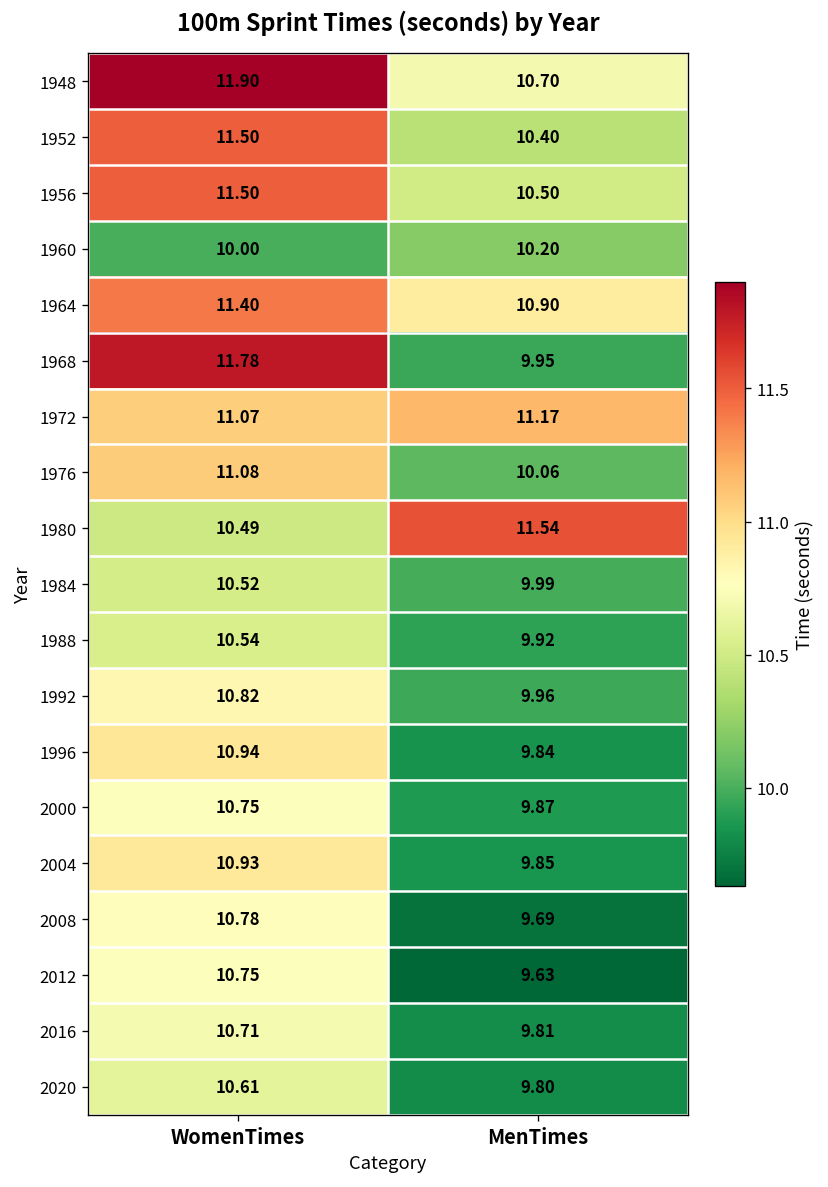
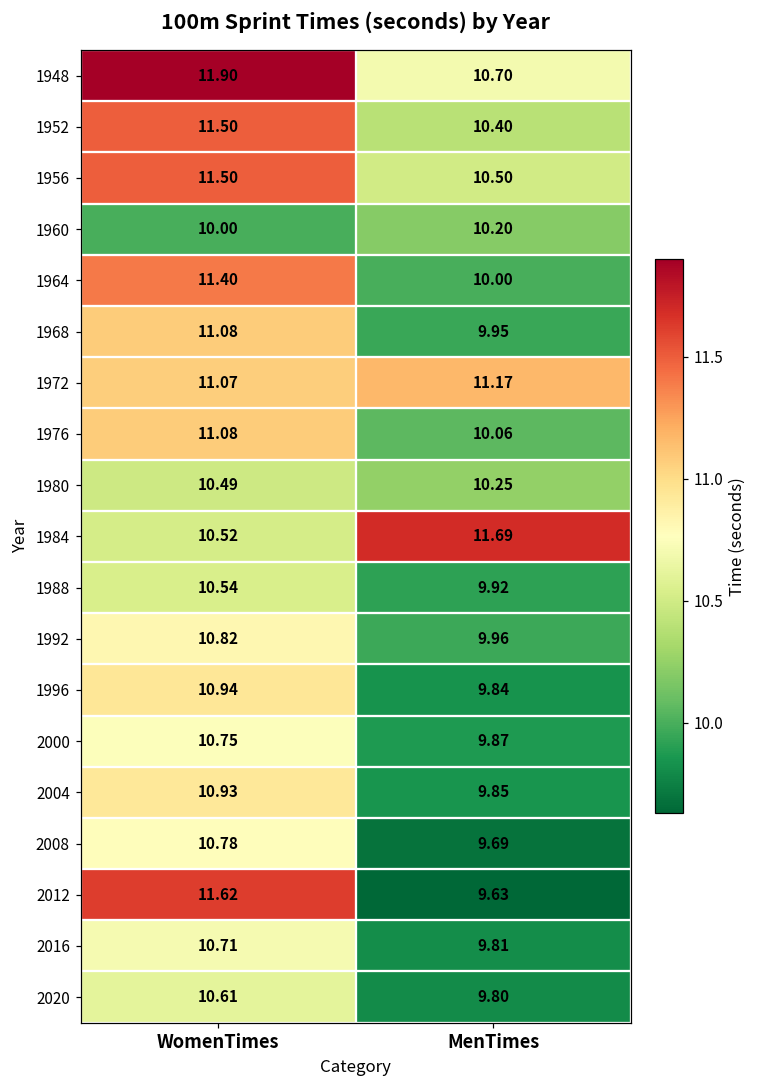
  {
    "1948": {
      "WomenTimes": 11.90,
      "MenTimes": 10.70
    },
    "1952": {
      "WomenTimes": 11.50,
      "MenTimes": 10.40
    },
    "1956": {
      "WomenTimes": 11.50,
      "MenTimes": 10.50
    },
    "1960": {
      "WomenTimes": 10.00,
      "MenTimes": 10.20
    },
    "1964": {
      "WomenTimes": 11.40,
-     "MenTimes": 10.90
+     "MenTimes": 10.00
    },
    "1968": {
-     "WomenTimes": 11.78,
+     "WomenTimes": 11.08,
      "MenTimes": 9.95
    },
    "1972": {
      "WomenTimes": 11.07,
      "MenTimes": 11.17
    },
    "1976": {
      "WomenTimes": 11.08,
      "MenTimes": 10.06
    },
    "1980": {
      "WomenTimes": 10.49,
-     "MenTimes": 11.54
+     "MenTimes": 10.25
    },
    "1984": {
      "WomenTimes": 10.52,
-     "MenTimes": 9.99
+     "MenTimes": 11.69
    },
    "1988": {
      "WomenTimes": 10.54,
      "MenTimes": 9.92
    },
    "1992": {
      "WomenTimes": 10.82,
      "MenTimes": 9.96
    },
    "1996": {
      "WomenTimes": 10.94,
      "MenTimes": 9.84
    },
    "2000": {
      "WomenTimes": 10.75,
      "MenTimes": 9.87
    },
    "2004": {
      "WomenTimes": 10.93,
      "MenTimes": 9.85
    },
    "2008": {
      "WomenTimes": 10.78,
      "MenTimes": 9.69
    },
    "2012": {
-     "WomenTimes": 10.75,
+     "WomenTimes": 11.62,
      "MenTimes": 9.63
    },
    "2016": {
      "WomenTimes": 10.71,
      "MenTimes": 9.81
    },
    "2020": {
      "WomenTimes": 10.61,
      "MenTimes": 9.80
    }
  }
